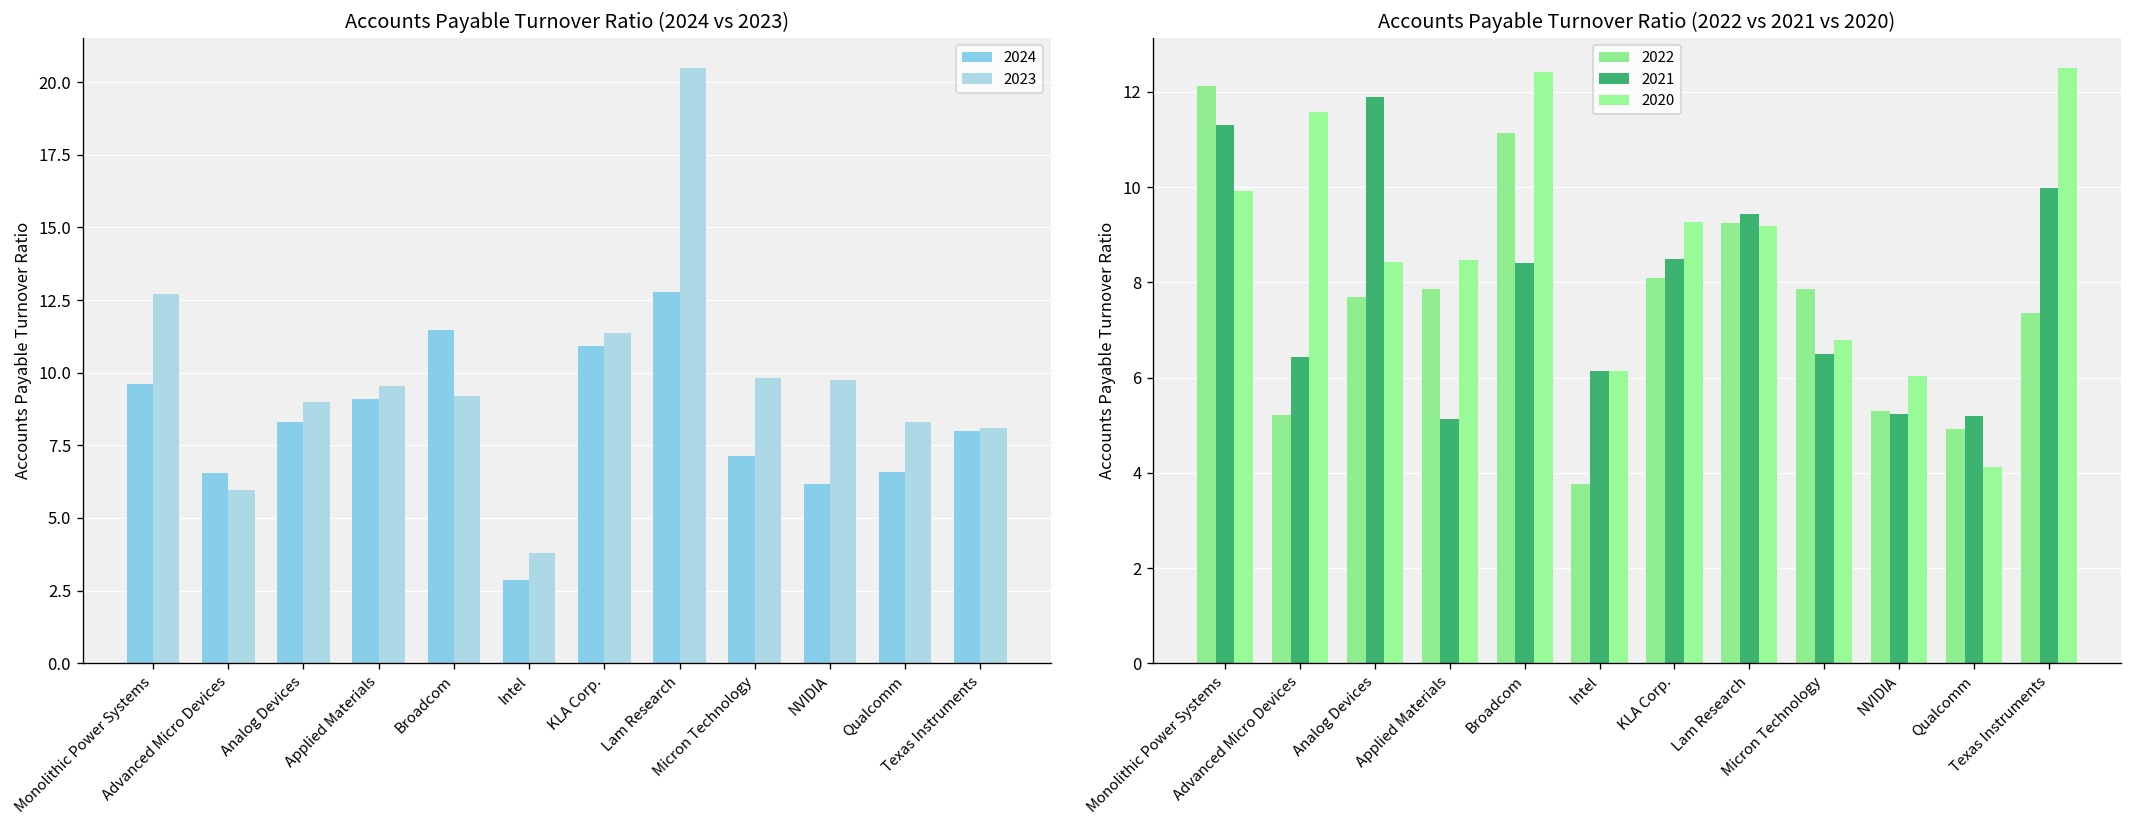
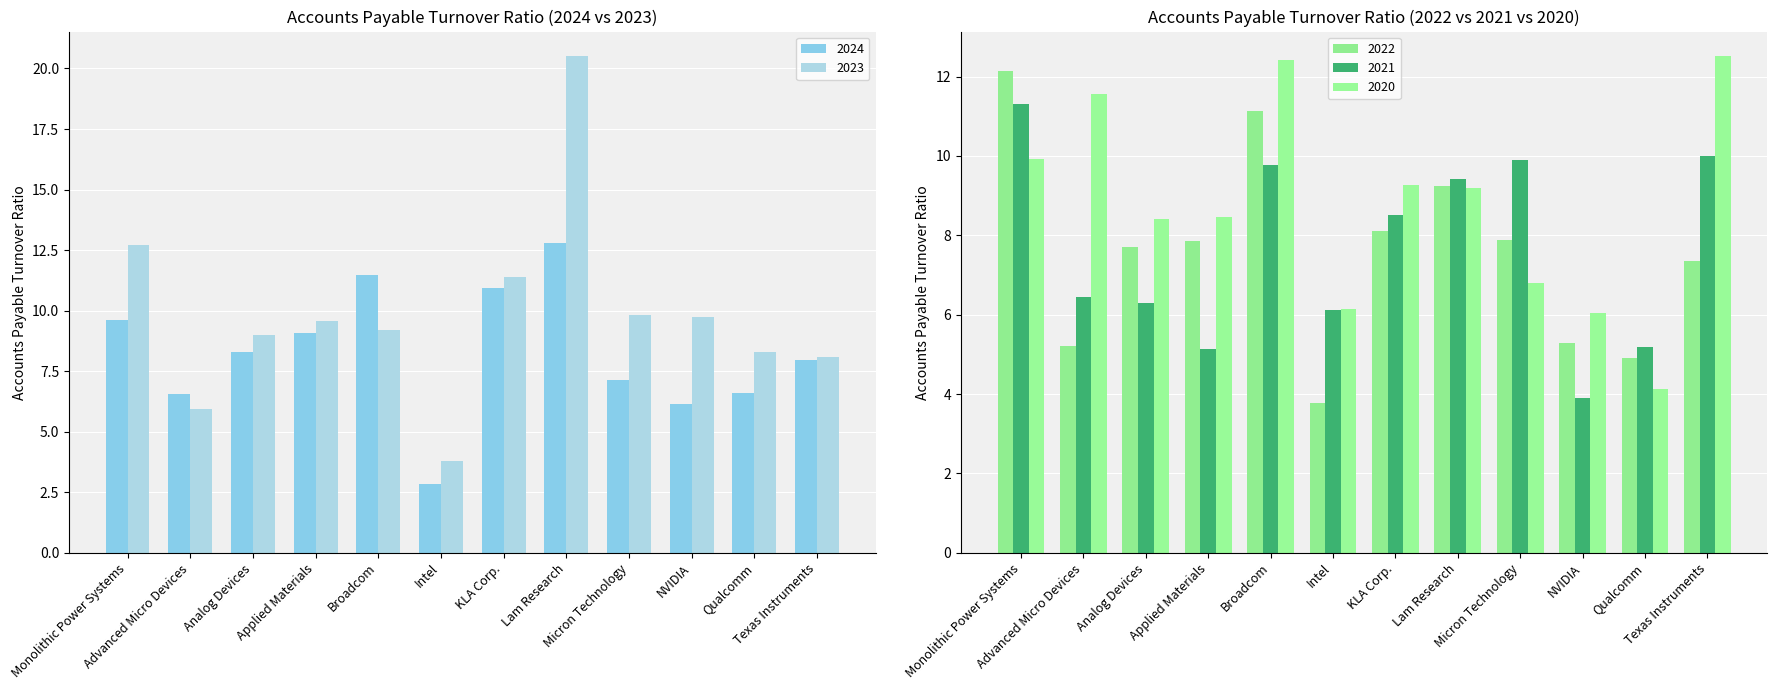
  {
    "Accounts Payable Turnover Ratio (2022 vs 2021 vs 2020)": {
      "2021": {
        "Monolithic Power Systems": 11.3,
        "Advanced Micro Devices": 6.4,
-       "Analog Devices": 11.9,
+       "Analog Devices": 6.3,
        "Applied Materials": 5.1,
-       "Broadcom": 8.4,
+       "Broadcom": 9.8,
        "Intel": 6.1,
        "KLA Corp.": 8.5,
        "Lam Research": 9.4,
-       "Micron Technology": 6.5,
-       "NVIDIA": 5.2,
+       "Micron Technology": 9.9,
+       "NVIDIA": 3.9,
        "Qualcomm": 5.2,
        "Texas Instruments": 10.0
      }
    }
  }
